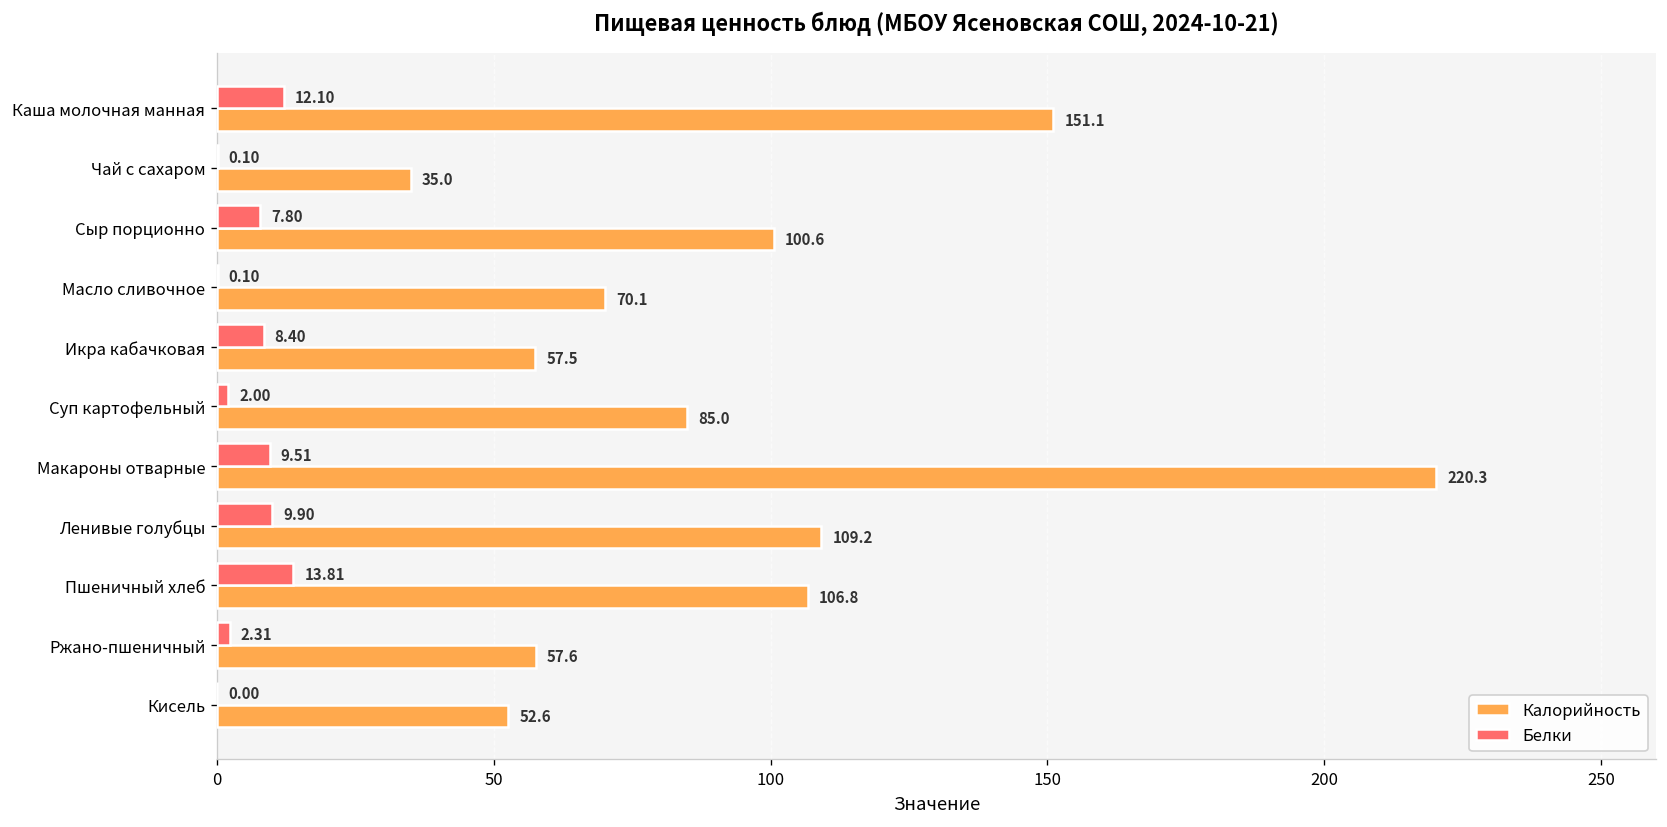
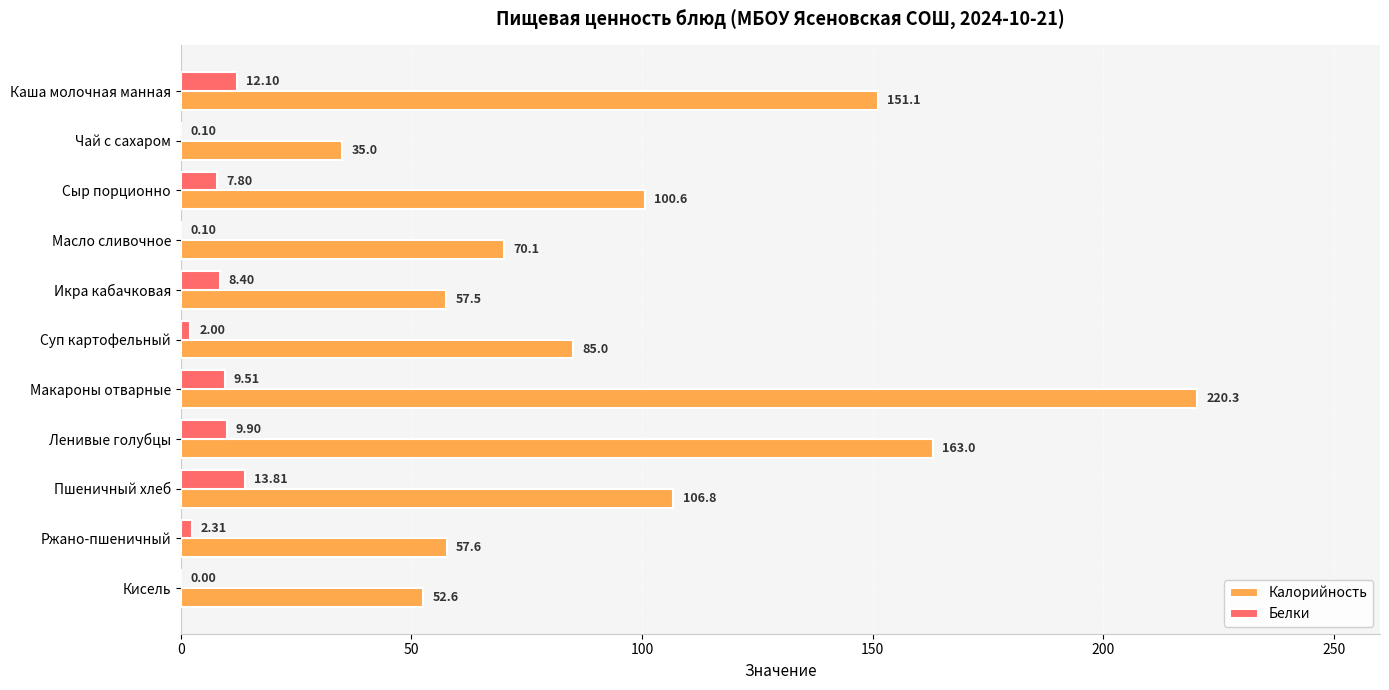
  {
    "Калорийность": {
      "Каша молочная манная": 151.1,
      "Чай с сахаром": 35.0,
      "Сыр порционно": 100.6,
      "Масло сливочное": 70.1,
      "Икра кабачковая": 57.5,
      "Суп картофельный": 85.0,
      "Макароны отварные": 220.3,
-     "Ленивые голубцы": 109.2,
+     "Ленивые голубцы": 163.0,
      "Пшеничный хлеб": 106.8,
      "Ржано-пшеничный": 57.6,
      "Кисель": 52.6
    },
    "Белки": {
      "Каша молочная манная": 12.10,
      "Чай с сахаром": 0.10,
      "Сыр порционно": 7.80,
      "Масло сливочное": 0.10,
      "Икра кабачковая": 8.40,
      "Суп картофельный": 2.00,
      "Макароны отварные": 9.51,
      "Ленивые голубцы": 9.90,
      "Пшеничный хлеб": 13.81,
      "Ржано-пшеничный": 2.31,
      "Кисель": 0.00
    }
  }
